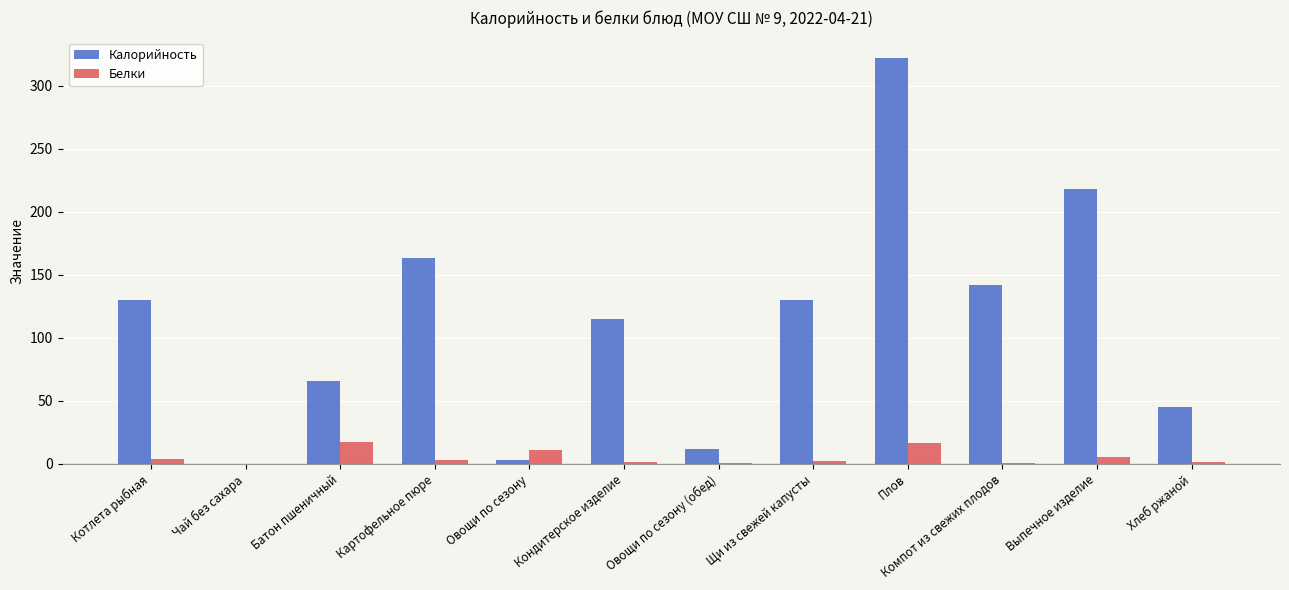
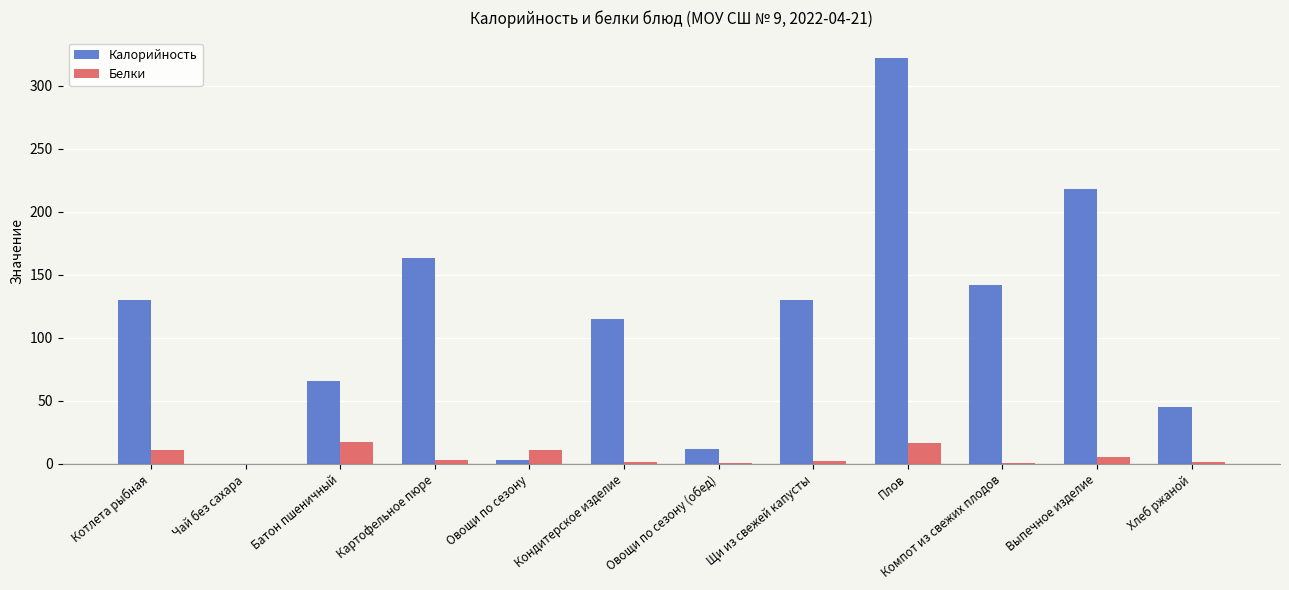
  {
    "Калорийность": {
      "Котлета рыбная": 130,
      "Батон пшеничный": 66,
      "Картофельное пюре": 164,
      "Овощи по сезону": 3,
      "Кондитерское изделие": 115,
      "Овощи по сезону (обед)": 12,
      "Щи из свежей капусты": 130,
      "Плов": 322,
      "Компот из свежих плодов": 142,
      "Выпечное изделие": 218,
      "Хлеб ржаной": 45
    },
    "Белки": {
-     "Котлета рыбная": 4,
+     "Котлета рыбная": 11,
      "Батон пшеничный": 17,
      "Картофельное пюре": 3,
      "Овощи по сезону": 11,
      "Щи из свежей капусты": 2,
      "Плов": 17,
      "Выпечное изделие": 6
    }
  }
